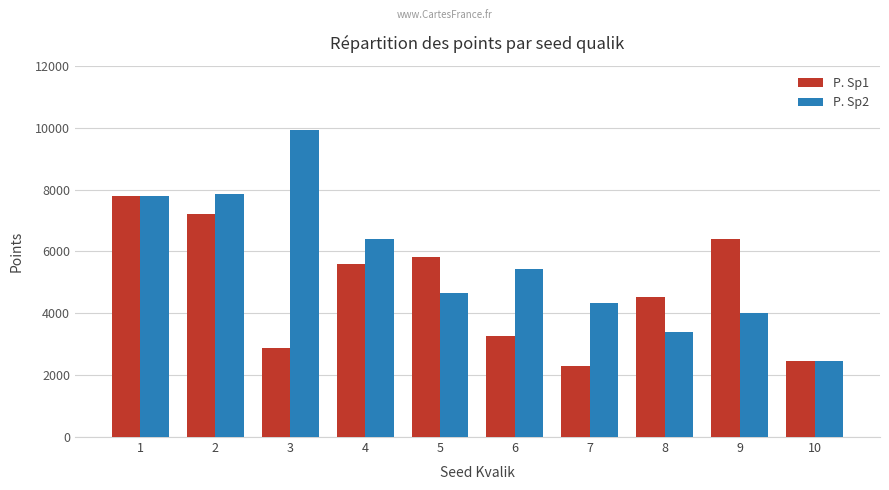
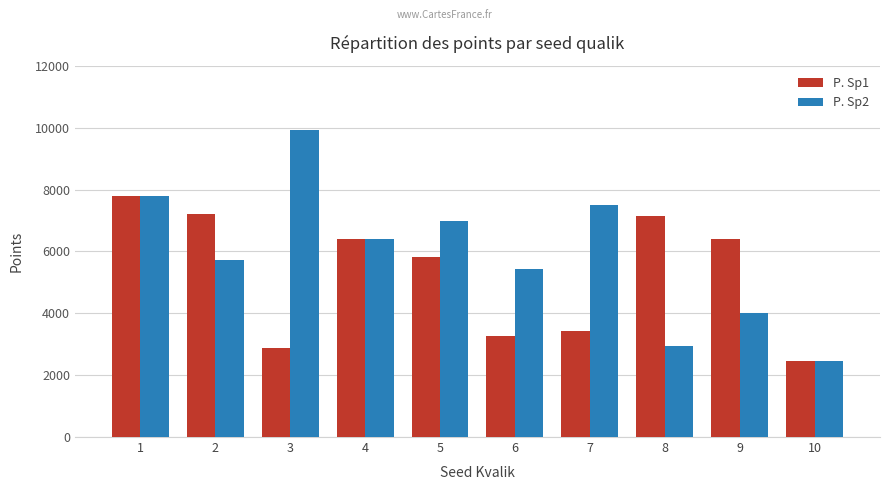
  {
    "P. Sp1": {
      "1": 7800,
      "2": 7200,
      "3": 2900,
-     "4": 5600,
+     "4": 6400,
      "5": 5800,
      "6": 3300,
-     "7": 2300,
-     "8": 4500,
+     "7": 3400,
+     "8": 7100,
      "9": 6400,
      "10": 2500
    },
    "P. Sp2": {
      "1": 7800,
-     "2": 7800,
+     "2": 5700,
      "3": 9900,
      "4": 6400,
-     "5": 4600,
+     "5": 7000,
      "6": 5400,
-     "7": 4300,
-     "8": 3400,
+     "7": 7500,
+     "8": 2900,
      "9": 4000,
      "10": 2500
    }
  }
